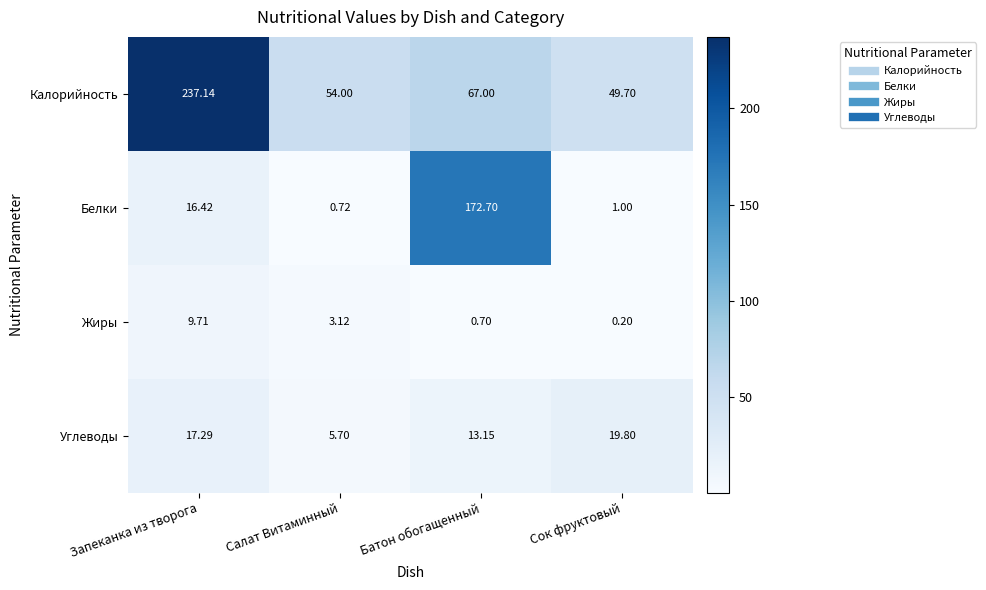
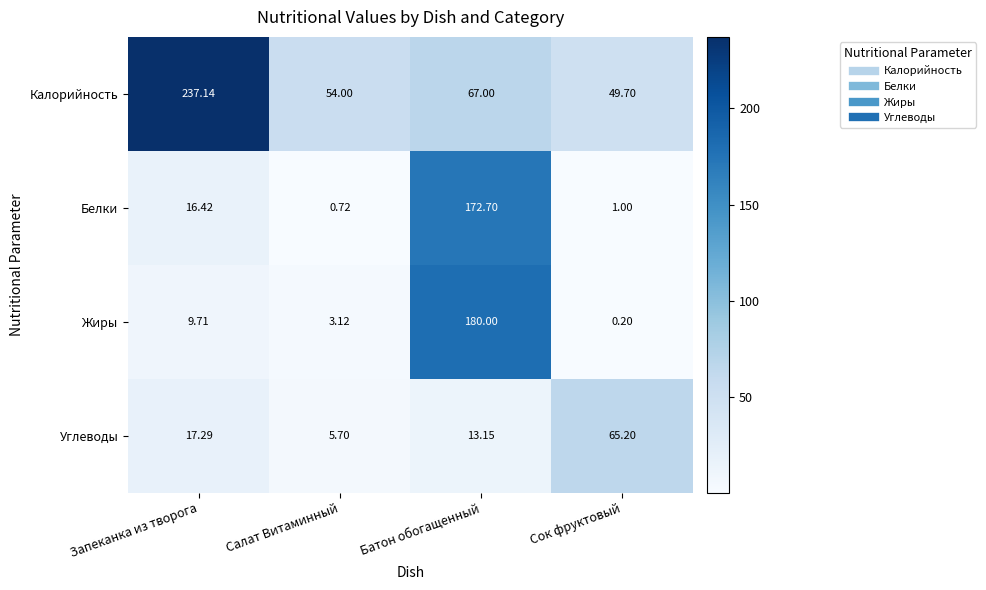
  {
    "Калорийность": {
      "Запеканка из творога": 237.14,
      "Салат Витаминный": 54.00,
      "Батон обогащенный": 67.00,
      "Сок фруктовый": 49.70
    },
    "Белки": {
      "Запеканка из творога": 16.42,
      "Салат Витаминный": 0.72,
      "Батон обогащенный": 172.70,
      "Сок фруктовый": 1.00
    },
    "Жиры": {
      "Запеканка из творога": 9.71,
      "Салат Витаминный": 3.12,
-     "Батон обогащенный": 0.70,
+     "Батон обогащенный": 180.00,
      "Сок фруктовый": 0.20
    },
    "Углеводы": {
      "Запеканка из творога": 17.29,
      "Салат Витаминный": 5.70,
      "Батон обогащенный": 13.15,
-     "Сок фруктовый": 19.80
+     "Сок фруктовый": 65.20
    }
  }
